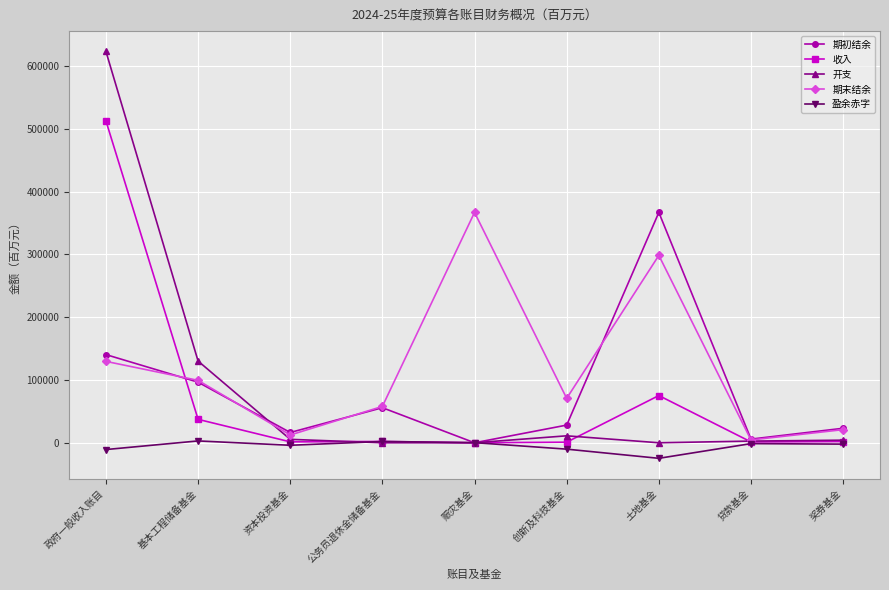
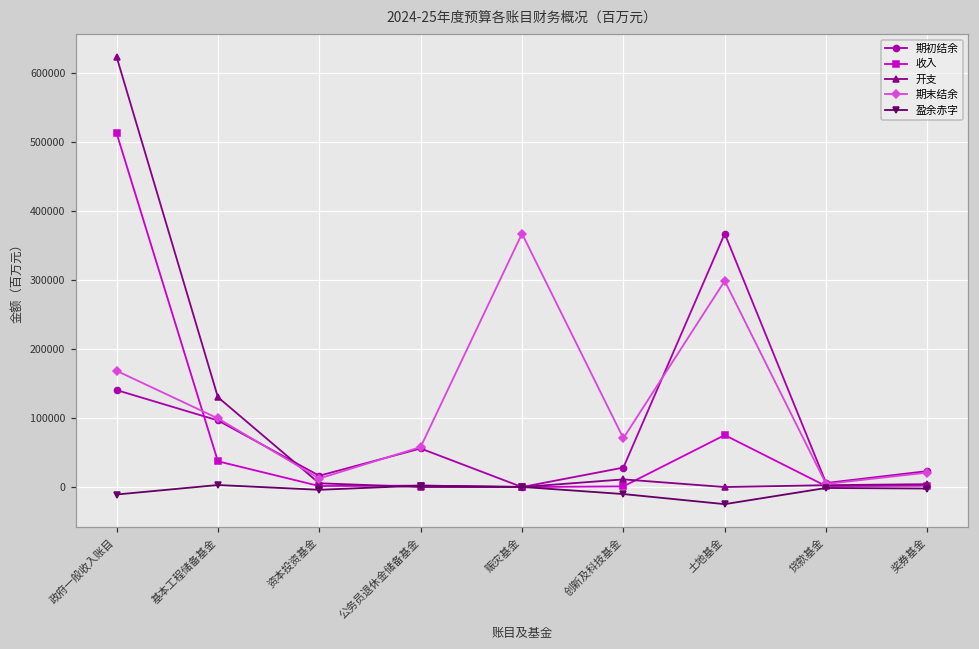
  {
    "期末结余": {
-     "政府一般收入账目": 130000,
+     "政府一般收入账目": 170000,
      "赈灾基金": 370000,
      "创新及科技基金": 70000,
      "土地基金": 300000
    }
  }
